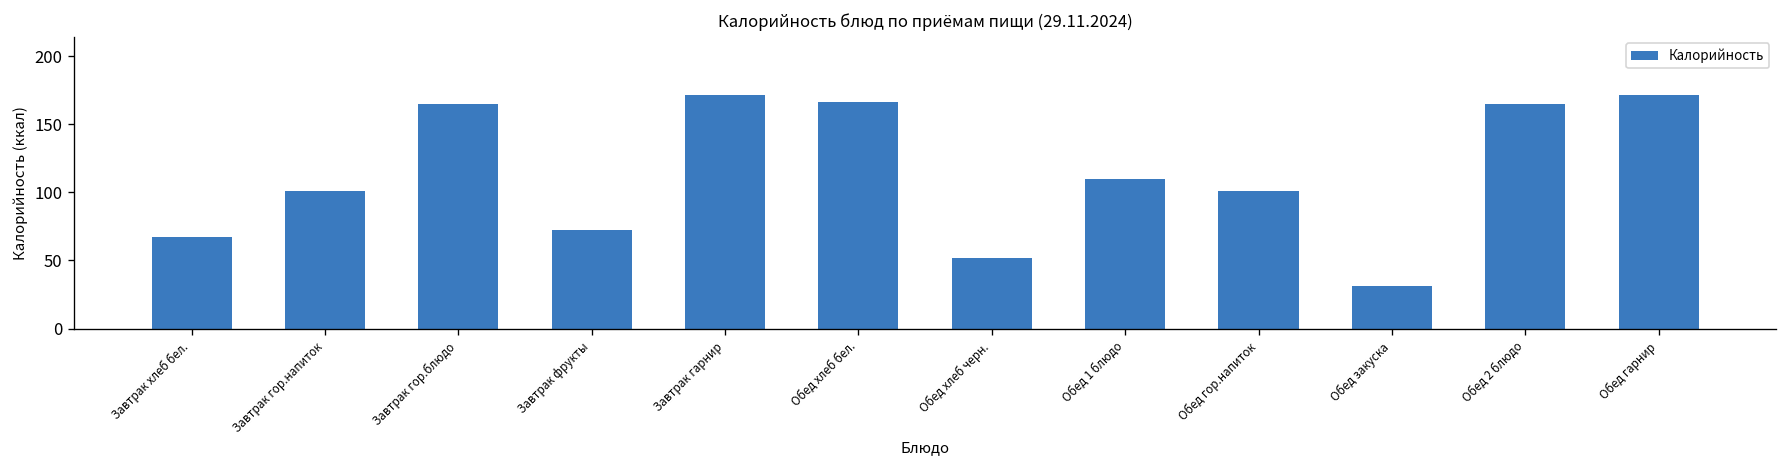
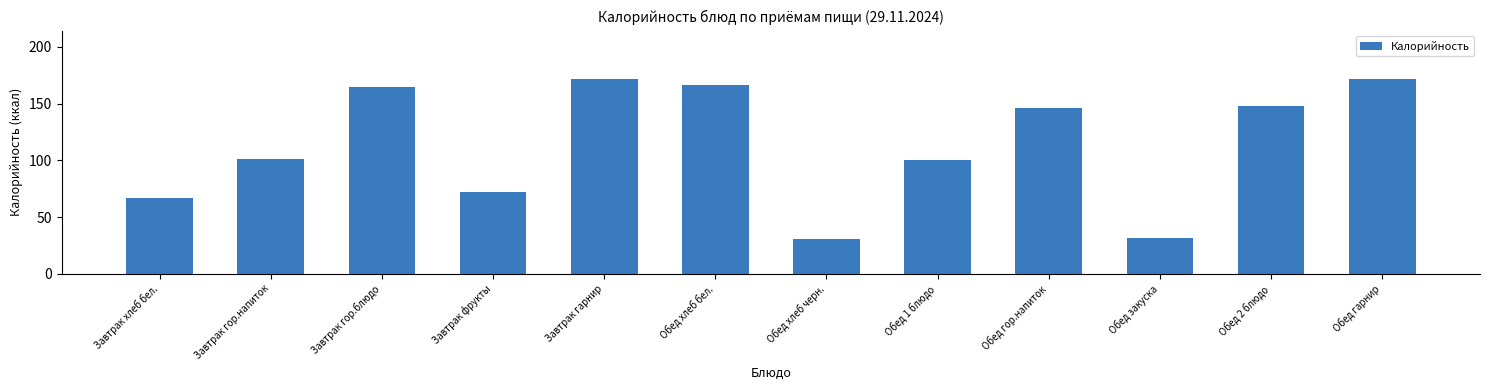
  {
    "Завтрак хлеб бел.": 67,
    "Завтрак гор.напиток": 101,
    "Завтрак гор.блюдо": 165,
    "Завтрак фрукты": 72,
    "Завтрак гарнир": 171,
    "Обед хлеб бел.": 166,
-   "Обед хлеб черн.": 52,
-   "Обед 1 блюдо": 110,
-   "Обед гор.напиток": 101,
+   "Обед хлеб черн.": 31,
+   "Обед 1 блюдо": 101,
+   "Обед гор.напиток": 146,
    "Обед закуска": 31,
-   "Обед 2 блюдо": 165,
+   "Обед 2 блюдо": 148,
    "Обед гарнир": 171
  }
